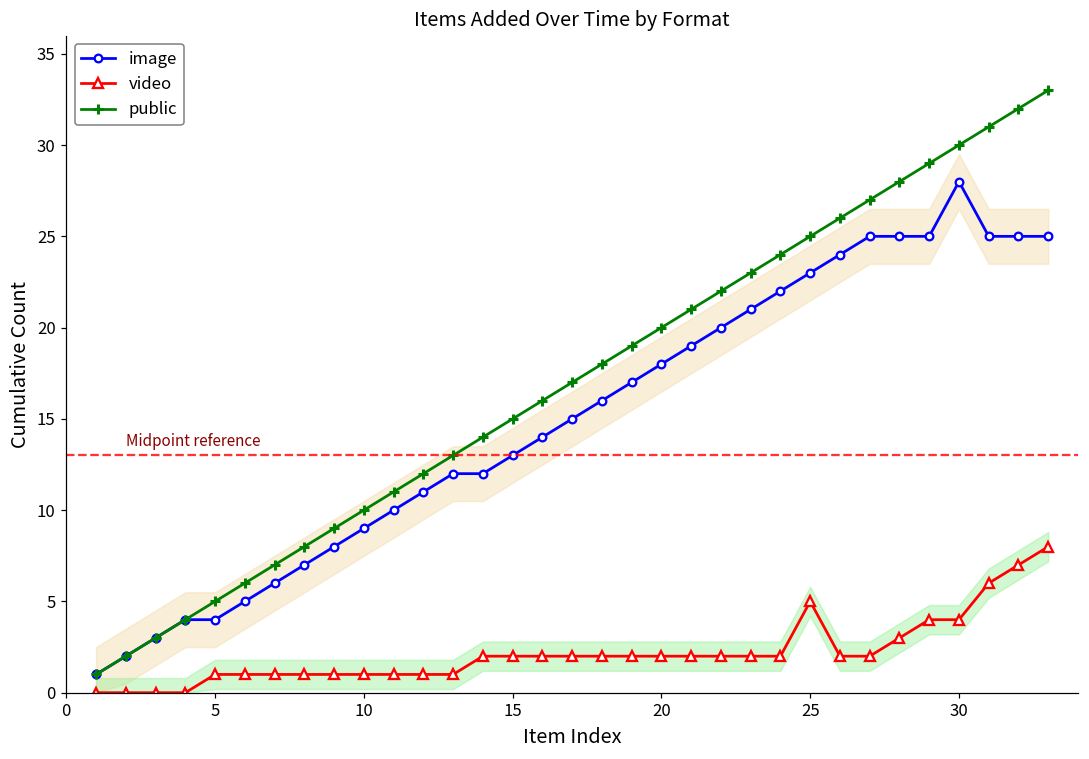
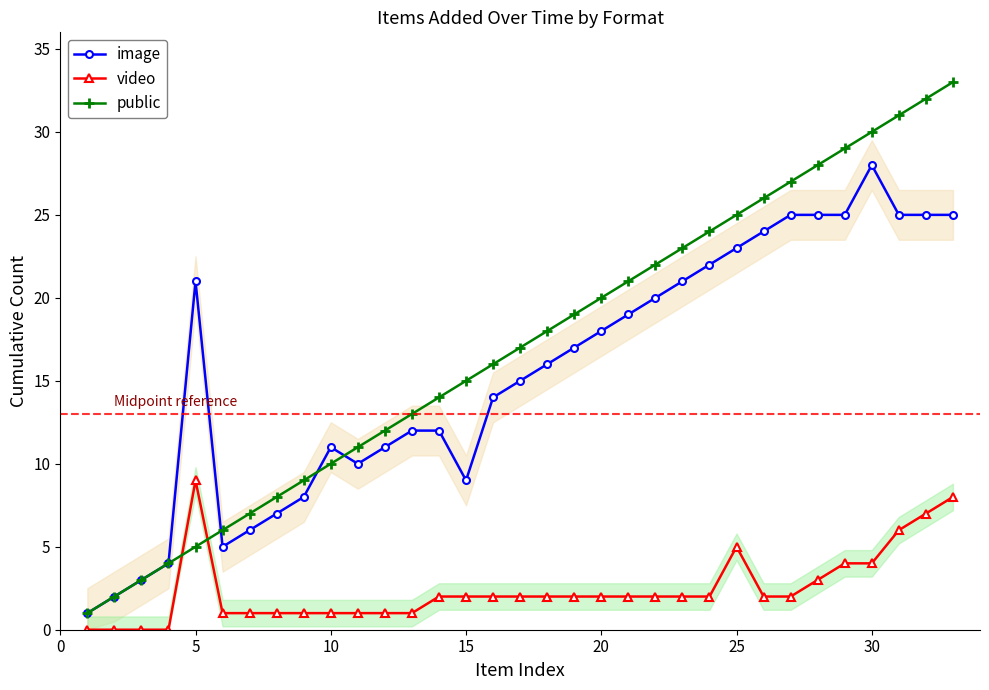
  {
    "image": {
-     "5": 4,
-     "10": 9,
-     "15": 13,
+     "5": 21,
+     "10": 11,
+     "15": 9,
      "20": 18,
      "25": 23,
      "30": 28
    },
    "video": {
-     "5": 1,
+     "5": 9,
      "10": 1,
      "15": 2,
      "20": 2,
      "25": 5,
      "30": 4
    },
    "public": {
      "5": 5,
      "10": 10,
      "15": 15,
      "20": 20,
      "25": 25,
      "30": 30
    }
  }
